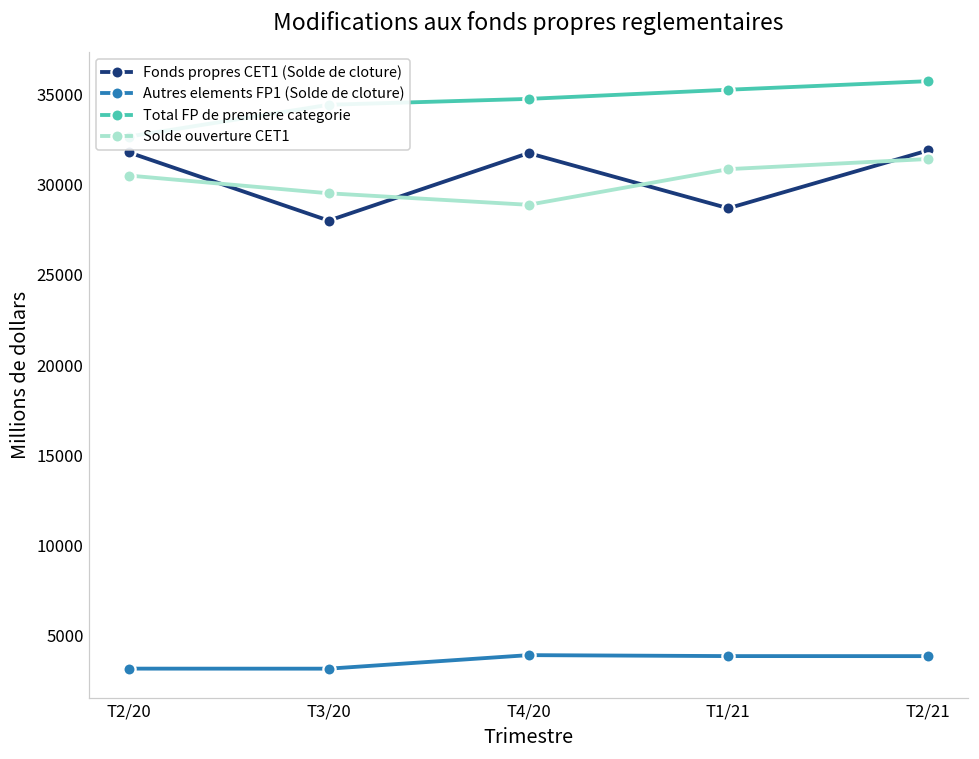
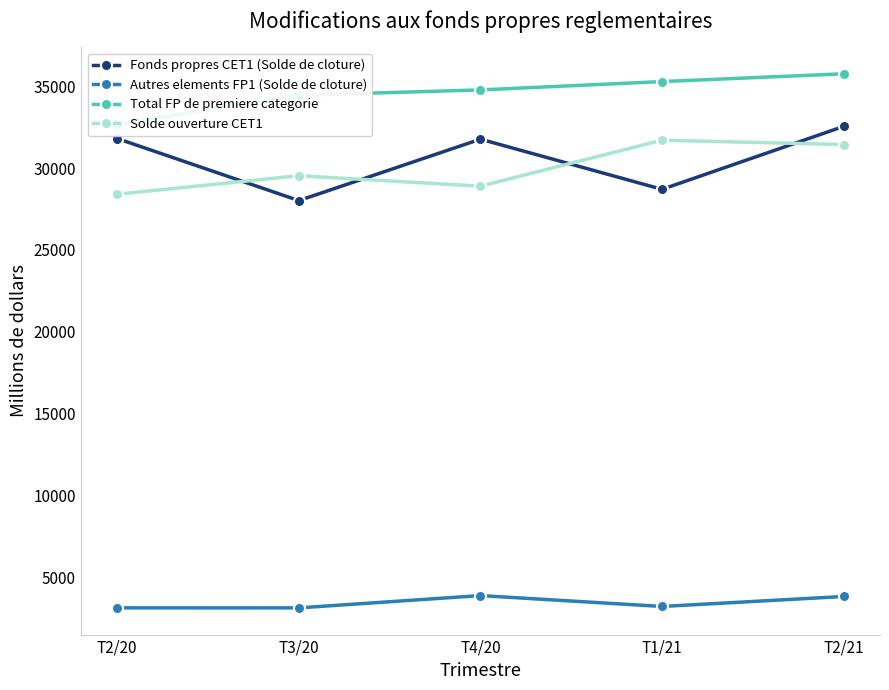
  {
    "Fonds propres CET1 (Solde de cloture)": {
      "T2/20": 31800,
      "T3/20": 28000,
      "T4/20": 31800,
      "T1/21": 28700,
-     "T2/21": 31900
+     "T2/21": 32500
    },
    "Autres elements FP1 (Solde de cloture)": {
      "T2/20": 3200,
      "T3/20": 3100,
      "T4/20": 3900,
-     "T1/21": 3800,
+     "T1/21": 3200,
      "T2/21": 3800
    },
    "Total FP de premiere categorie": {
      "T4/20": 34800,
      "T1/21": 35300,
      "T2/21": 35800
    },
    "Solde ouverture CET1": {
-     "T2/20": 30500,
+     "T2/20": 28400,
      "T3/20": 29500,
      "T4/20": 28900,
-     "T1/21": 30900,
+     "T1/21": 31700,
      "T2/21": 31400
    }
  }
